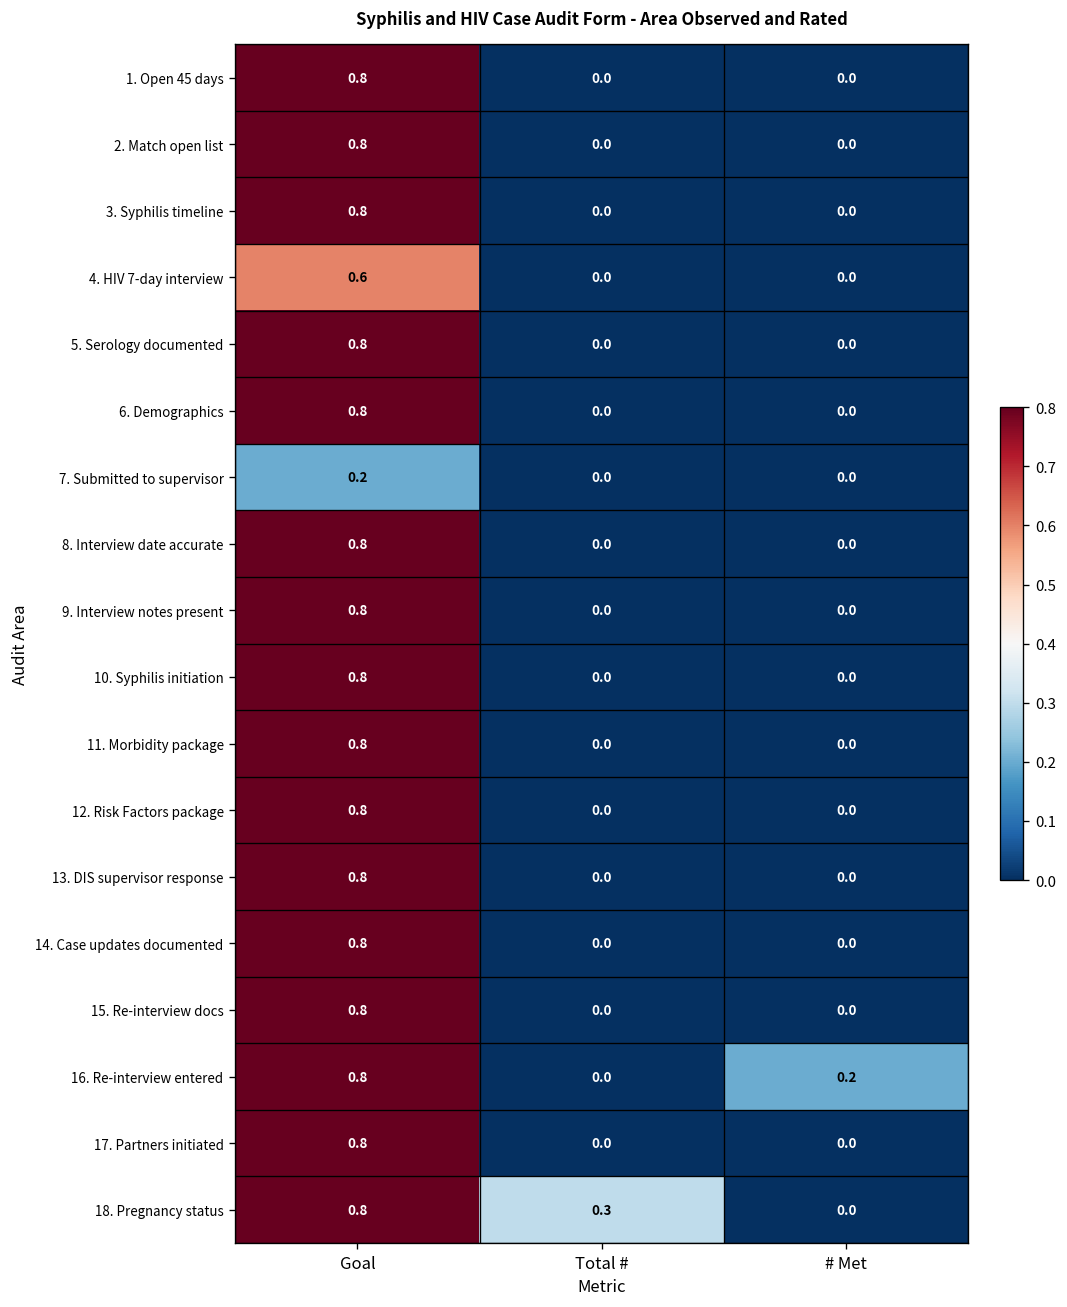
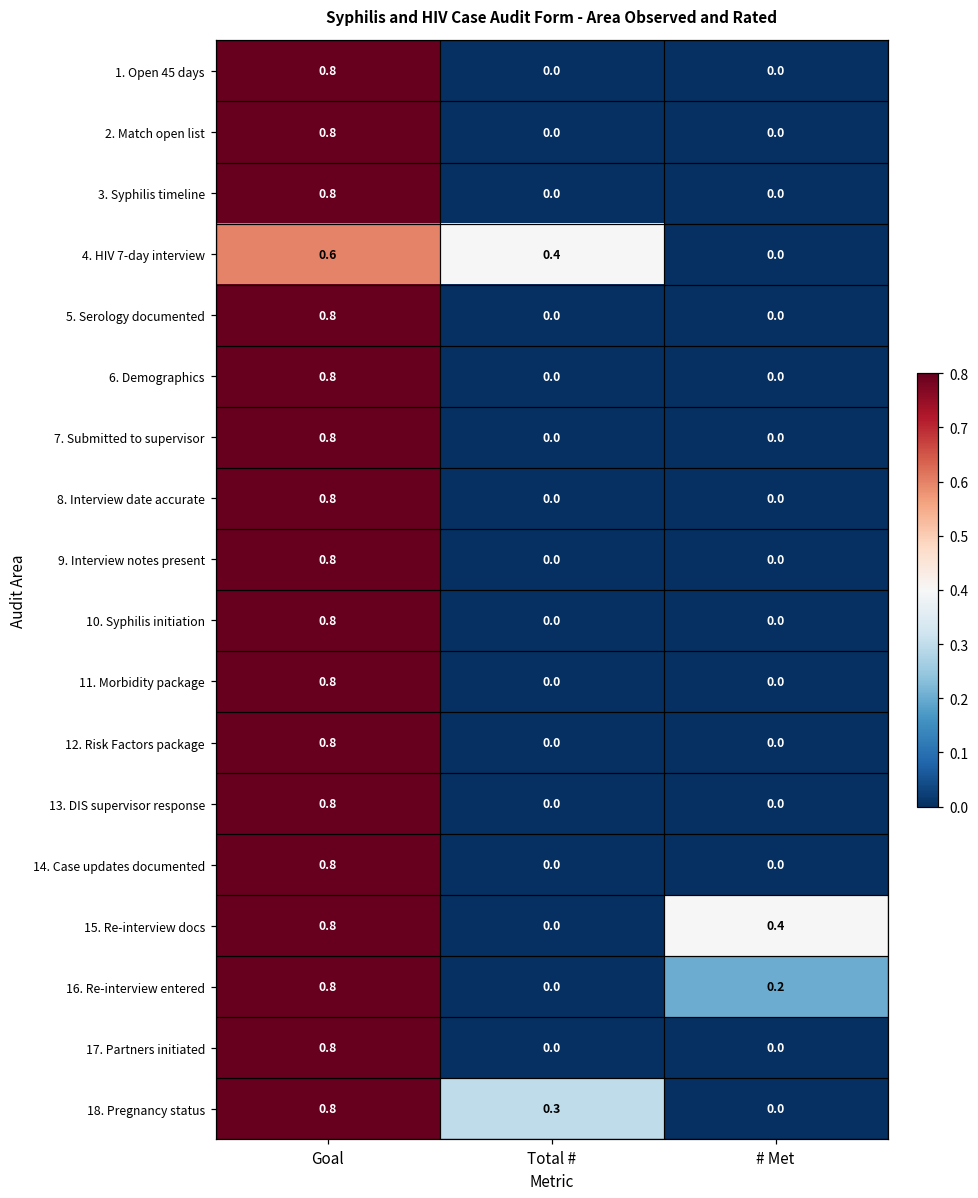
  {
    "1. Open 45 days": {
      "Goal": 0.8,
      "Total #": 0.0,
      "# Met": 0.0
    },
    "2. Match open list": {
      "Goal": 0.8,
      "Total #": 0.0,
      "# Met": 0.0
    },
    "3. Syphilis timeline": {
      "Goal": 0.8,
      "Total #": 0.0,
      "# Met": 0.0
    },
    "4. HIV 7-day interview": {
      "Goal": 0.6,
-     "Total #": 0.0,
+     "Total #": 0.4,
      "# Met": 0.0
    },
    "5. Serology documented": {
      "Goal": 0.8,
      "Total #": 0.0,
      "# Met": 0.0
    },
    "6. Demographics": {
      "Goal": 0.8,
      "Total #": 0.0,
      "# Met": 0.0
    },
    "7. Submitted to supervisor": {
-     "Goal": 0.2,
+     "Goal": 0.8,
      "Total #": 0.0,
      "# Met": 0.0
    },
    "8. Interview date accurate": {
      "Goal": 0.8,
      "Total #": 0.0,
      "# Met": 0.0
    },
    "9. Interview notes present": {
      "Goal": 0.8,
      "Total #": 0.0,
      "# Met": 0.0
    },
    "10. Syphilis initiation": {
      "Goal": 0.8,
      "Total #": 0.0,
      "# Met": 0.0
    },
    "11. Morbidity package": {
      "Goal": 0.8,
      "Total #": 0.0,
      "# Met": 0.0
    },
    "12. Risk Factors package": {
      "Goal": 0.8,
      "Total #": 0.0,
      "# Met": 0.0
    },
    "13. DIS supervisor response": {
      "Goal": 0.8,
      "Total #": 0.0,
      "# Met": 0.0
    },
    "14. Case updates documented": {
      "Goal": 0.8,
      "Total #": 0.0,
      "# Met": 0.0
    },
    "15. Re-interview docs": {
      "Goal": 0.8,
      "Total #": 0.0,
-     "# Met": 0.0
+     "# Met": 0.4
    },
    "16. Re-interview entered": {
      "Goal": 0.8,
      "Total #": 0.0,
      "# Met": 0.2
    },
    "17. Partners initiated": {
      "Goal": 0.8,
      "Total #": 0.0,
      "# Met": 0.0
    },
    "18. Pregnancy status": {
      "Goal": 0.8,
      "Total #": 0.3,
      "# Met": 0.0
    }
  }
